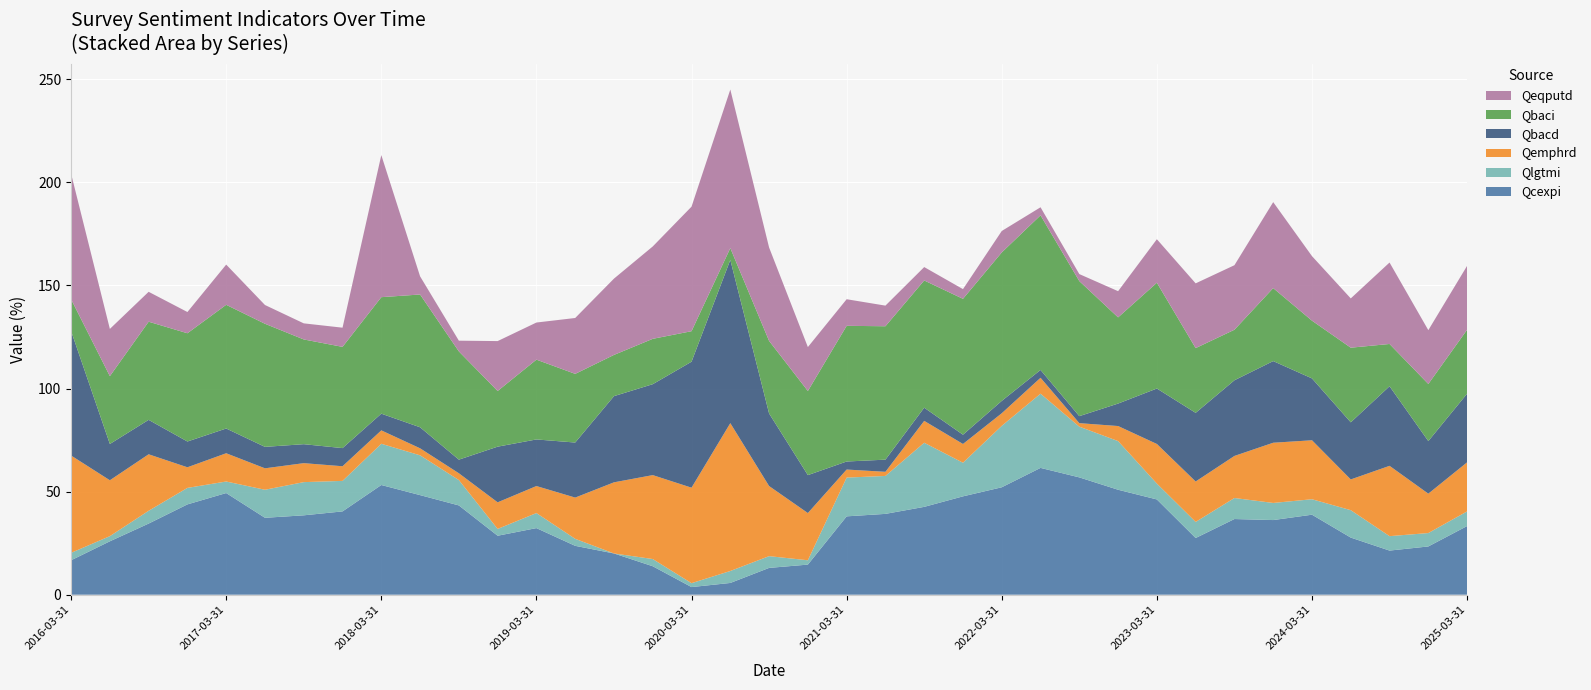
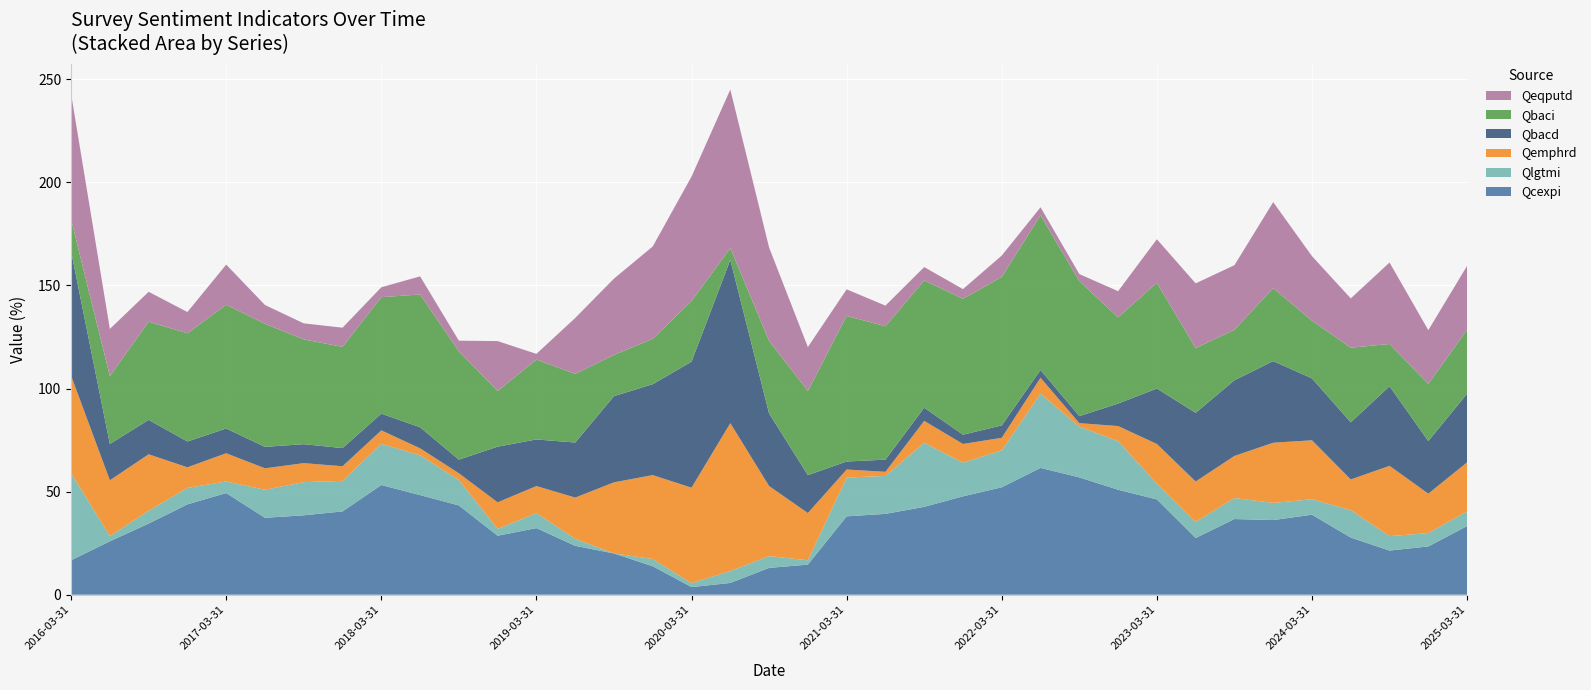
  {
    "Qlgtmi": {
-     "2016-03-31": 4,
+     "2016-03-31": 42,
      "2017-03-31": 6,
      "2018-03-31": 20,
      "2019-03-31": 7,
      "2020-03-31": 2,
      "2021-03-31": 19,
-     "2022-03-31": 30,
+     "2022-03-31": 18,
      "2023-03-31": 8,
      "2024-03-31": 8,
      "2025-03-31": 7
    },
    "Qemphrd": {
      "2016-03-31": 47,
      "2017-03-31": 14,
      "2018-03-31": 7,
      "2019-03-31": 13,
      "2020-03-31": 46,
      "2021-03-31": 4,
      "2022-03-31": 6,
      "2023-03-31": 19,
      "2024-03-31": 29,
      "2025-03-31": 24
    },
    "Qbaci": {
      "2016-03-31": 15,
      "2017-03-31": 60,
      "2018-03-31": 57,
      "2019-03-31": 39,
-     "2020-03-31": 15,
-     "2021-03-31": 66,
+     "2020-03-31": 29,
+     "2021-03-31": 71,
      "2022-03-31": 72,
      "2023-03-31": 51,
      "2024-03-31": 28,
      "2025-03-31": 31
    },
    "Qeqputd": {
      "2016-03-31": 61,
      "2017-03-31": 20,
-     "2018-03-31": 69,
-     "2019-03-31": 18,
+     "2018-03-31": 5,
+     "2019-03-31": 3,
      "2020-03-31": 60,
      "2021-03-31": 13,
      "2022-03-31": 10,
      "2023-03-31": 21,
      "2024-03-31": 31,
      "2025-03-31": 31
    }
  }
